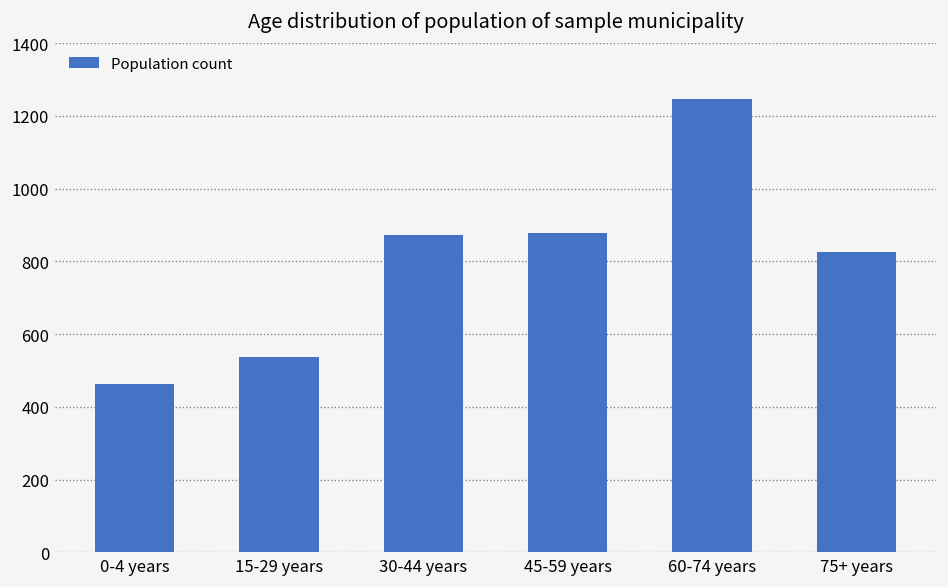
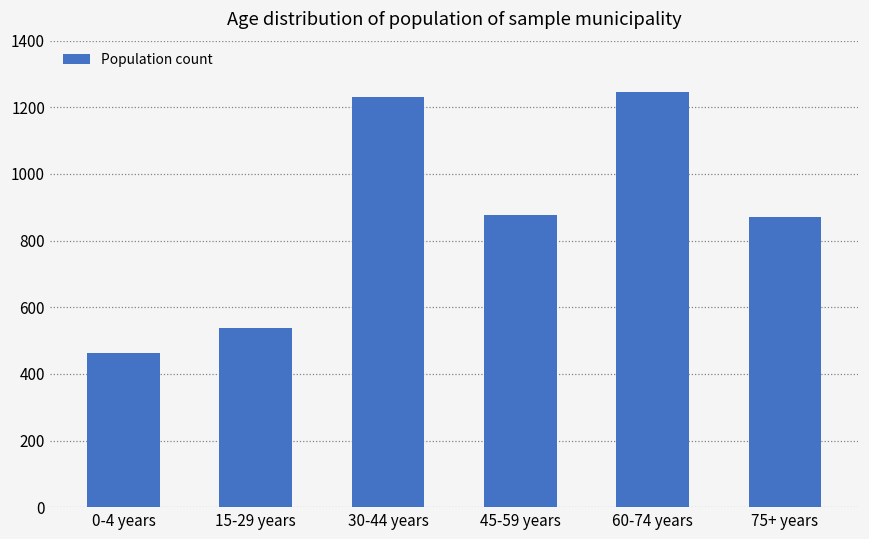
  {
    "0-4 years": 460,
    "15-29 years": 540,
-   "30-44 years": 870,
+   "30-44 years": 1230,
    "45-59 years": 880,
    "60-74 years": 1250,
-   "75+ years": 830
+   "75+ years": 870
  }
